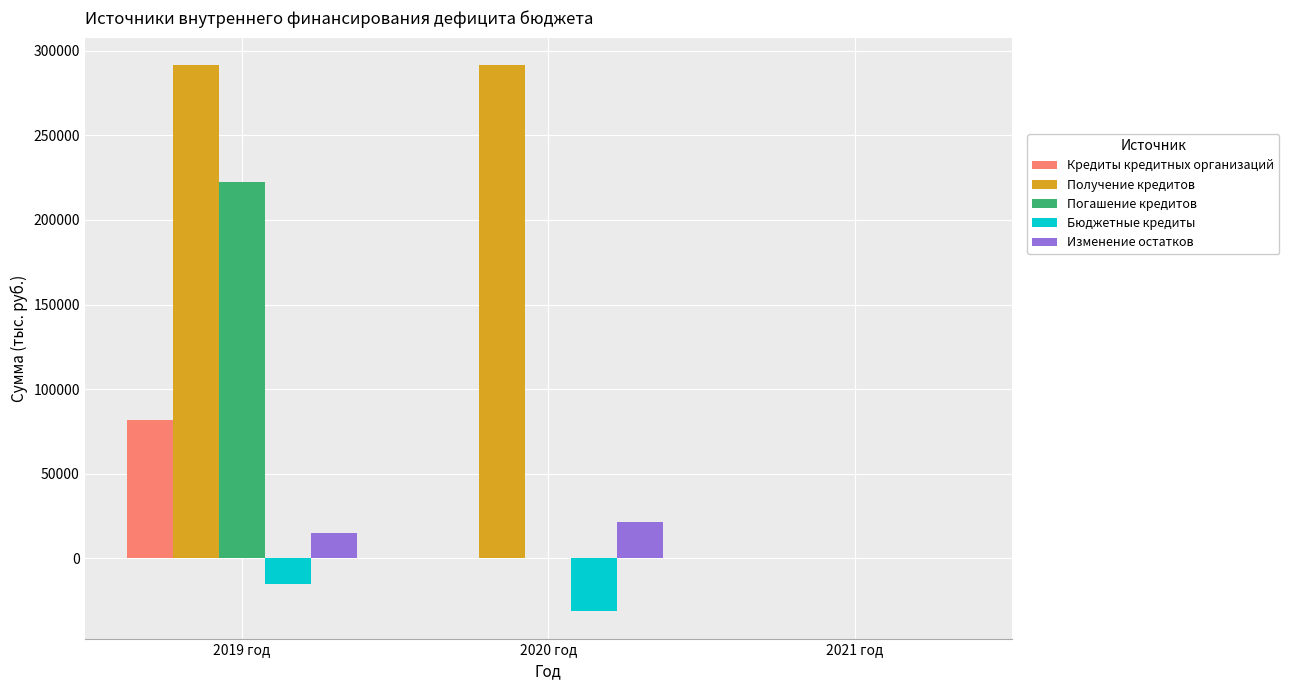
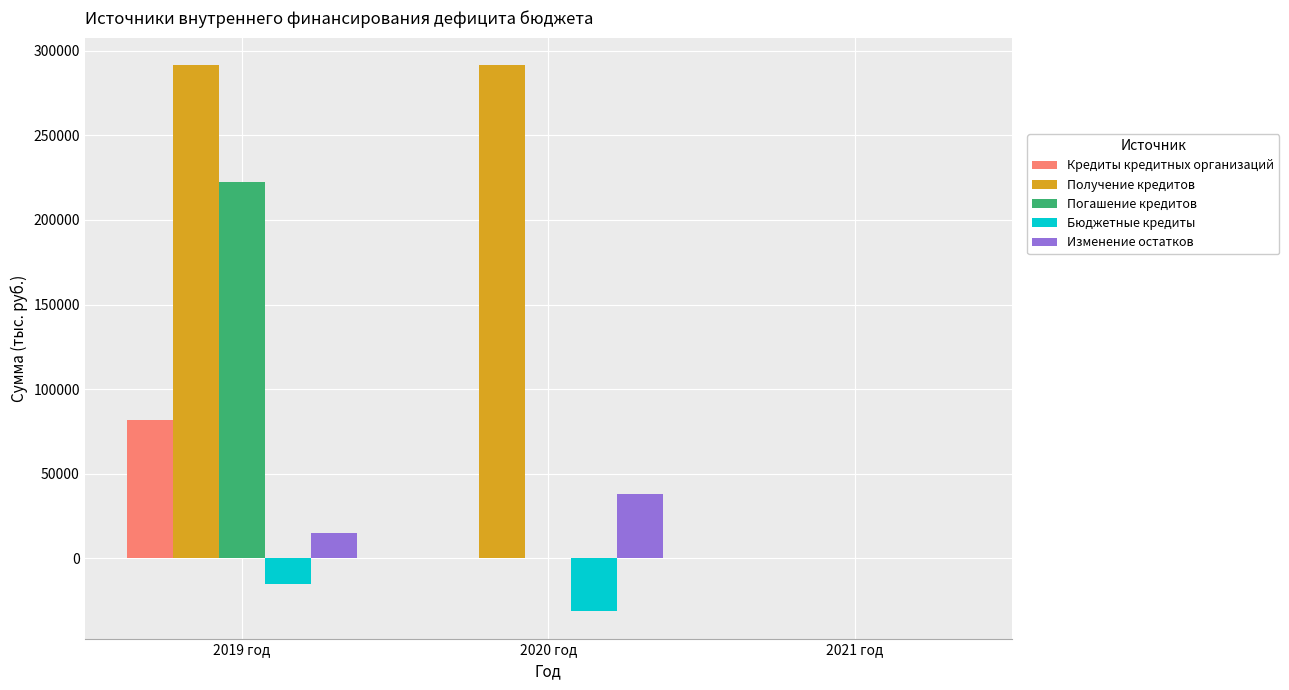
  {
    "Кредиты кредитных организаций": {
      "2019 год": 82000,
      "2020 год": 0,
      "2021 год": 0
    },
    "Получение кредитов": {
      "2019 год": 292000,
      "2020 год": 292000,
      "2021 год": 0
    },
    "Погашение кредитов": {
      "2019 год": 223000,
      "2020 год": 0,
      "2021 год": 0
    },
    "Бюджетные кредиты": {
      "2019 год": -15000,
      "2020 год": -31000,
      "2021 год": 0
    },
    "Изменение остатков": {
      "2019 год": 15000,
-     "2020 год": 22000,
+     "2020 год": 38000,
      "2021 год": 0
    }
  }
